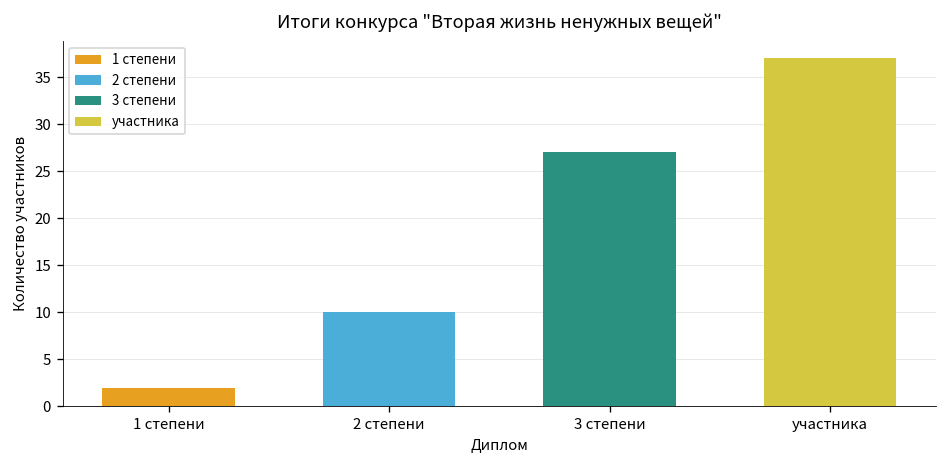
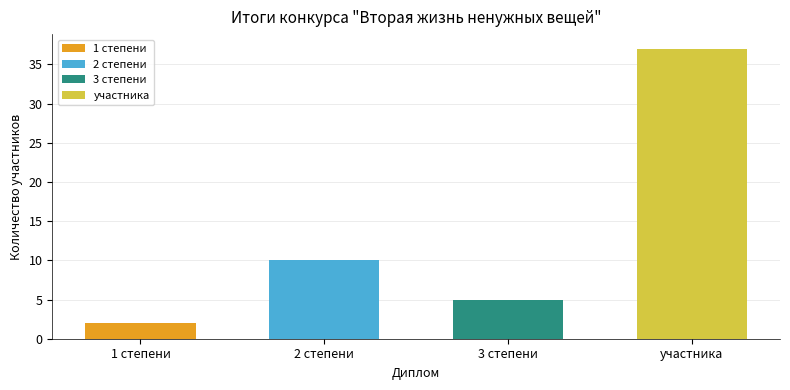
  {
    "1 степени": 2,
    "2 степени": 10,
-   "3 степени": 27,
+   "3 степени": 5,
    "участника": 37
  }
